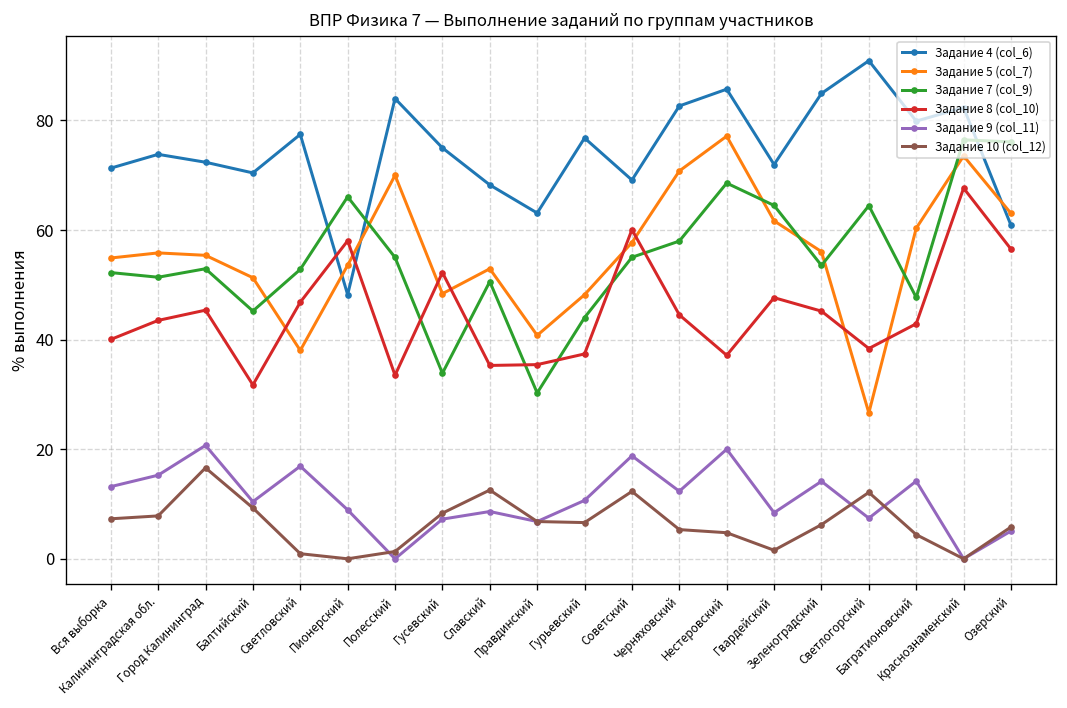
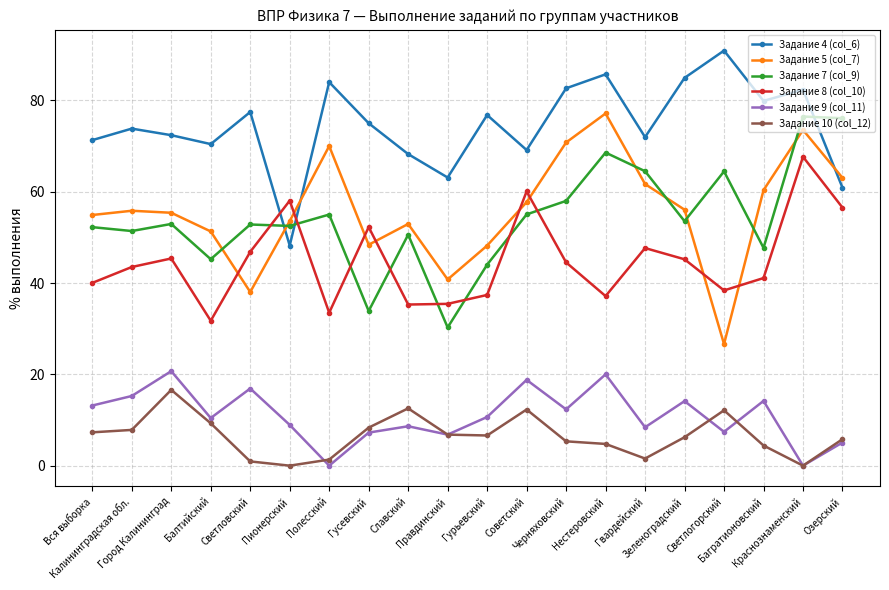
  {
    "Задание 4 (col_6)": {
      "Вся выборка": 71,
      "Калининградская обл.": 74,
      "Город Калининград": 72,
      "Балтийский": 70,
      "Светловский": 77,
      "Пионерский": 48,
      "Полесский": 84,
      "Гусевский": 75,
      "Славский": 68,
      "Правдинский": 63,
      "Гурьевский": 77,
      "Советский": 69,
      "Черняховский": 83,
      "Нестеровский": 86,
      "Гвардейский": 72,
      "Зеленоградский": 85,
      "Светлогорский": 91,
      "Озерский": 61
    },
    "Задание 5 (col_7)": {
      "Вся выборка": 55,
      "Калининградская обл.": 56,
      "Город Калининград": 55,
      "Балтийский": 51,
      "Светловский": 38,
      "Пионерский": 54,
      "Полесский": 70,
      "Гусевский": 48,
      "Славский": 53,
      "Правдинский": 41,
      "Гурьевский": 48,
      "Советский": 58,
      "Черняховский": 71,
      "Нестеровский": 77,
      "Гвардейский": 62,
      "Зеленоградский": 56,
      "Светлогорский": 27,
      "Багратионовский": 60,
      "Озерский": 63
    },
    "Задание 7 (col_9)": {
      "Вся выборка": 52,
      "Калининградская обл.": 51,
      "Город Калининград": 53,
      "Балтийский": 45,
      "Светловский": 53,
-     "Пионерский": 66,
+     "Пионерский": 53,
      "Полесский": 55,
      "Гусевский": 34,
      "Славский": 51,
      "Правдинский": 30,
      "Гурьевский": 44,
      "Советский": 55,
      "Черняховский": 58,
      "Нестеровский": 69,
      "Гвардейский": 64,
      "Зеленоградский": 54,
      "Светлогорский": 64,
      "Багратионовский": 48
    },
    "Задание 8 (col_10)": {
      "Вся выборка": 40,
      "Калининградская обл.": 44,
      "Город Калининград": 45,
      "Балтийский": 32,
      "Светловский": 47,
      "Пионерский": 58,
      "Полесский": 34,
      "Гусевский": 52,
      "Славский": 35,
      "Правдинский": 35,
      "Гурьевский": 37,
      "Советский": 60,
      "Черняховский": 45,
      "Нестеровский": 37,
      "Гвардейский": 48,
      "Зеленоградский": 45,
      "Светлогорский": 38,
-     "Багратионовский": 43,
+     "Багратионовский": 41,
      "Краснознаменский": 68,
      "Озерский": 57
    },
    "Задание 9 (col_11)": {
      "Вся выборка": 13,
      "Калининградская обл.": 15,
      "Город Калининград": 21,
      "Балтийский": 10,
      "Светловский": 17,
      "Пионерский": 9,
      "Полесский": 0,
      "Гусевский": 7,
      "Славский": 9,
      "Гурьевский": 11,
      "Советский": 19,
      "Черняховский": 12,
      "Нестеровский": 20,
      "Гвардейский": 8,
      "Зеленоградский": 14,
      "Светлогорский": 7,
      "Багратионовский": 14,
      "Озерский": 5
    },
    "Задание 10 (col_12)": {
      "Вся выборка": 7,
      "Калининградская обл.": 8,
      "Город Калининград": 17,
      "Балтийский": 9,
      "Светловский": 1,
      "Пионерский": 0,
      "Полесский": 1,
      "Гусевский": 8,
      "Славский": 13,
      "Гурьевский": 7,
      "Советский": 12,
      "Черняховский": 5,
      "Нестеровский": 5,
      "Гвардейский": 2,
      "Зеленоградский": 6,
      "Светлогорский": 12,
      "Багратионовский": 4,
      "Озерский": 6
    }
  }
